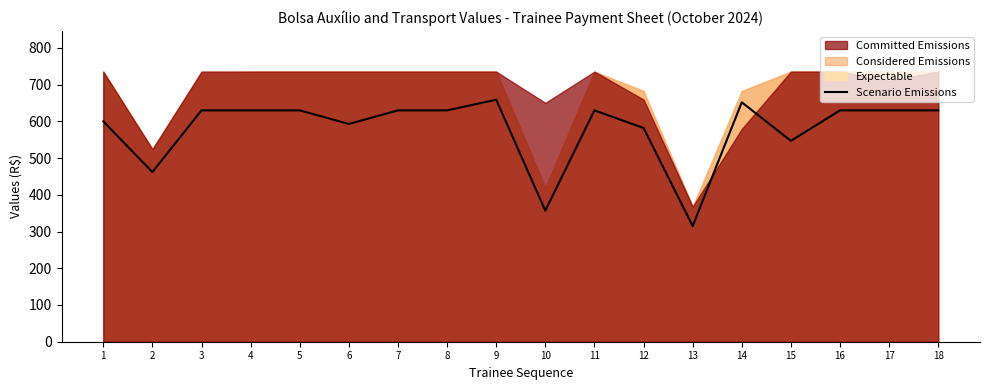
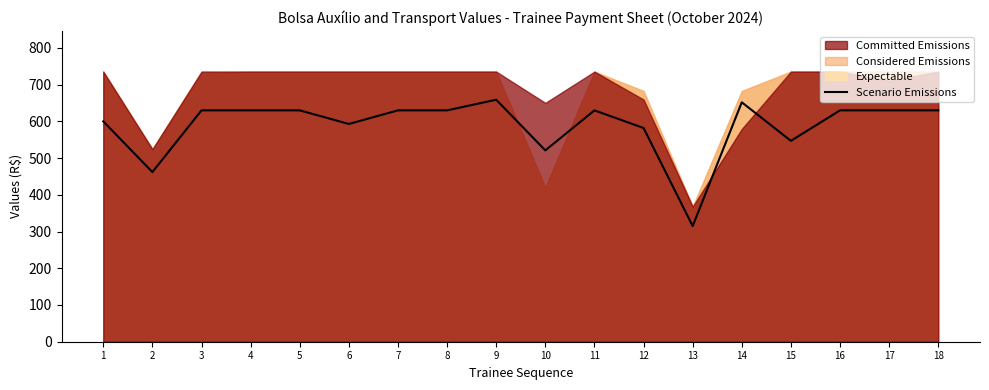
  {
    "Scenario Emissions": {
      "1": 600,
      "2": 460,
      "3": 630,
      "4": 630,
      "5": 630,
      "6": 590,
      "7": 630,
      "8": 630,
      "9": 660,
-     "10": 360,
+     "10": 520,
      "11": 630,
      "12": 580,
      "13": 320,
      "14": 650,
      "15": 550,
      "16": 630,
      "17": 630,
      "18": 630
    },
    "Committed Emissions": {
      "10": 650,
      "12": 660,
      "14": 580
    }
  }
